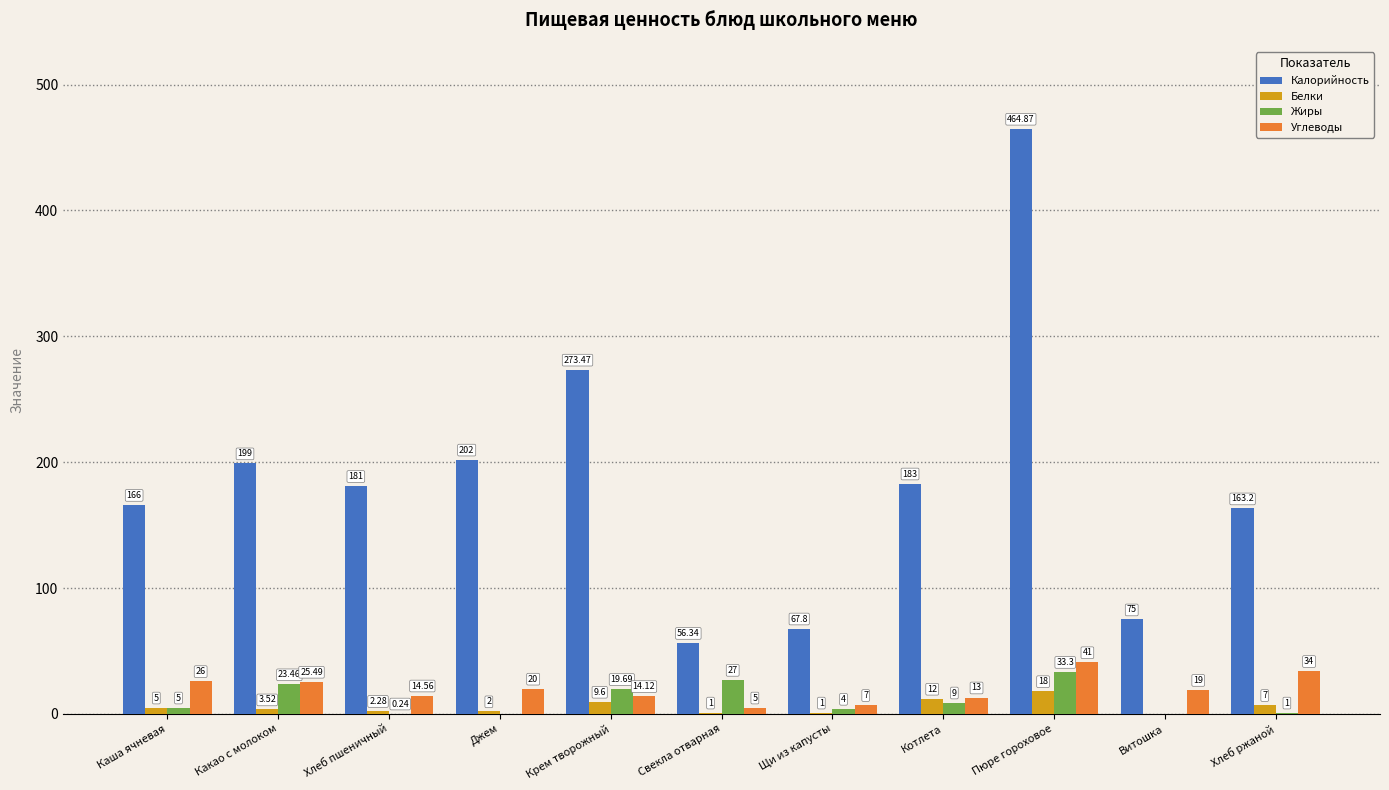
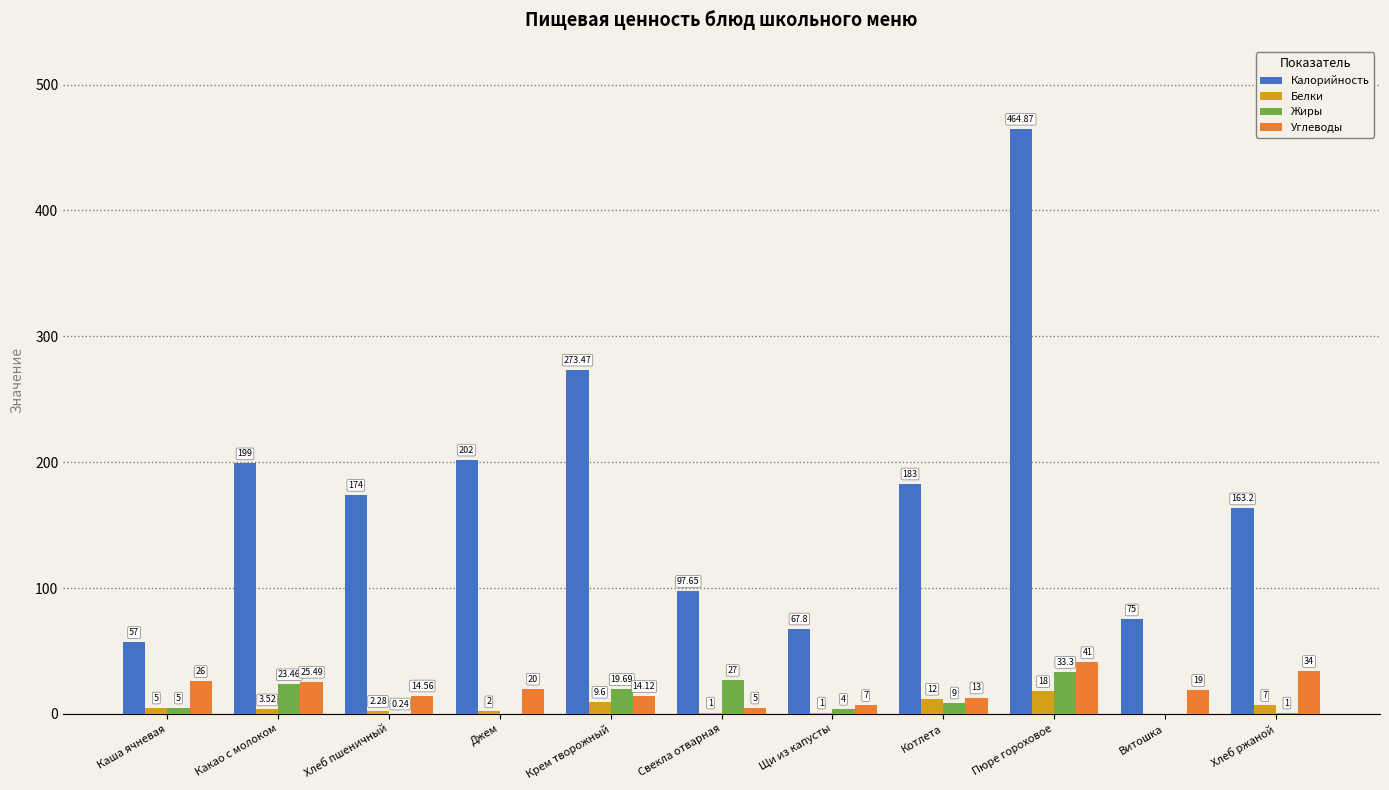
  {
    "Калорийность": {
-     "Каша ячневая": 166,
-     "Хлеб пшеничный": 181,
-     "Свекла отварная": 56.34
+     "Каша ячневая": 57,
+     "Хлеб пшеничный": 174,
+     "Свекла отварная": 97.65
    },
    "Жиры": {
      "Джем": 0,
      "Витошка": 0
    }
  }
